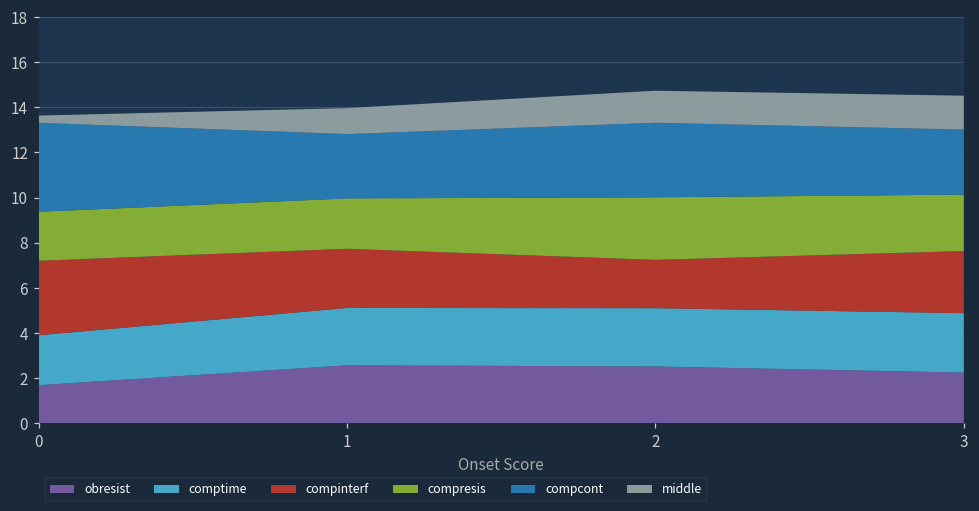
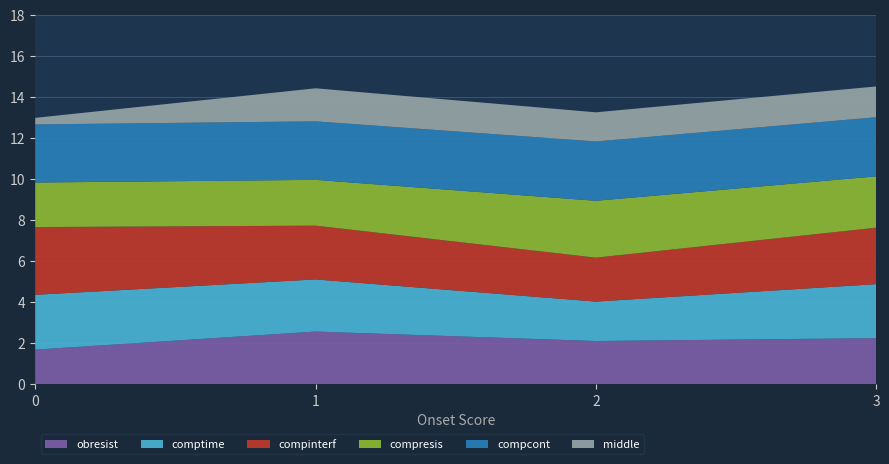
  {
    "obresist": {
      "0": 1.7,
      "1": 2.6,
-     "2": 2.5,
+     "2": 2.1,
      "3": 2.3
    },
    "comptime": {
-     "0": 2.2,
+     "0": 2.7,
      "1": 2.5,
-     "2": 2.6,
+     "2": 1.9,
      "3": 2.6
    },
    "compinterf": {
      "0": 3.3,
      "1": 2.6,
      "2": 2.1,
      "3": 2.8
    },
    "compresis": {
      "0": 2.2,
      "1": 2.2,
      "2": 2.8,
      "3": 2.5
    },
    "compcont": {
-     "0": 3.9,
+     "0": 2.8,
      "1": 2.8,
-     "2": 3.3,
+     "2": 2.9,
      "3": 2.9
    },
    "middle": {
      "0": 0.3,
-     "1": 1.2,
+     "1": 1.6,
      "2": 1.4,
      "3": 1.5
    }
  }
